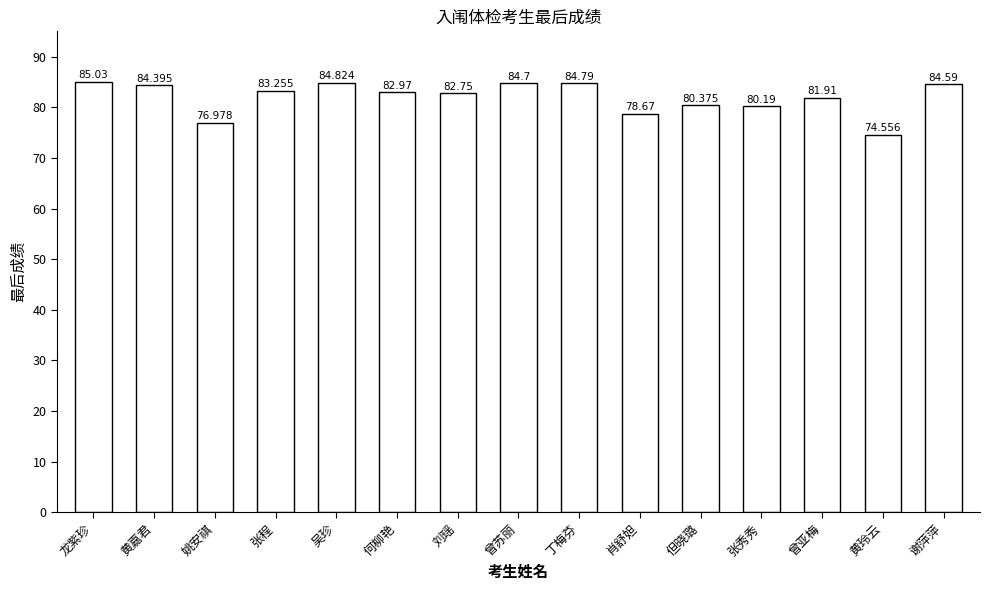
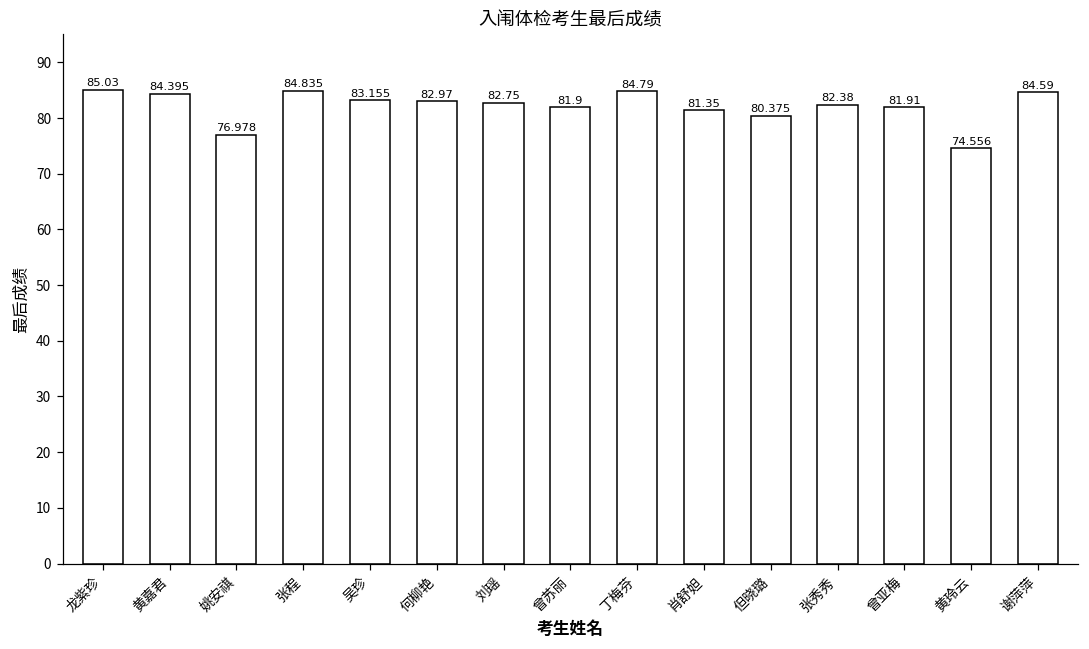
  {
    "龙紫珍": 85.03,
    "黄嘉君": 84.395,
    "姚安祺": 76.978,
-   "张程": 83.255,
-   "吴珍": 84.824,
+   "张程": 84.835,
+   "吴珍": 83.155,
    "何柳艳": 82.97,
    "刘瑶": 82.75,
-   "曾苏丽": 84.7,
+   "曾苏丽": 81.9,
    "丁梅芬": 84.79,
-   "肖舒妲": 78.67,
+   "肖舒妲": 81.35,
    "但晓璐": 80.375,
-   "张秀秀": 80.19,
+   "张秀秀": 82.38,
    "曾亚梅": 81.91,
    "黄玲云": 74.556,
    "谢萍萍": 84.59
  }
